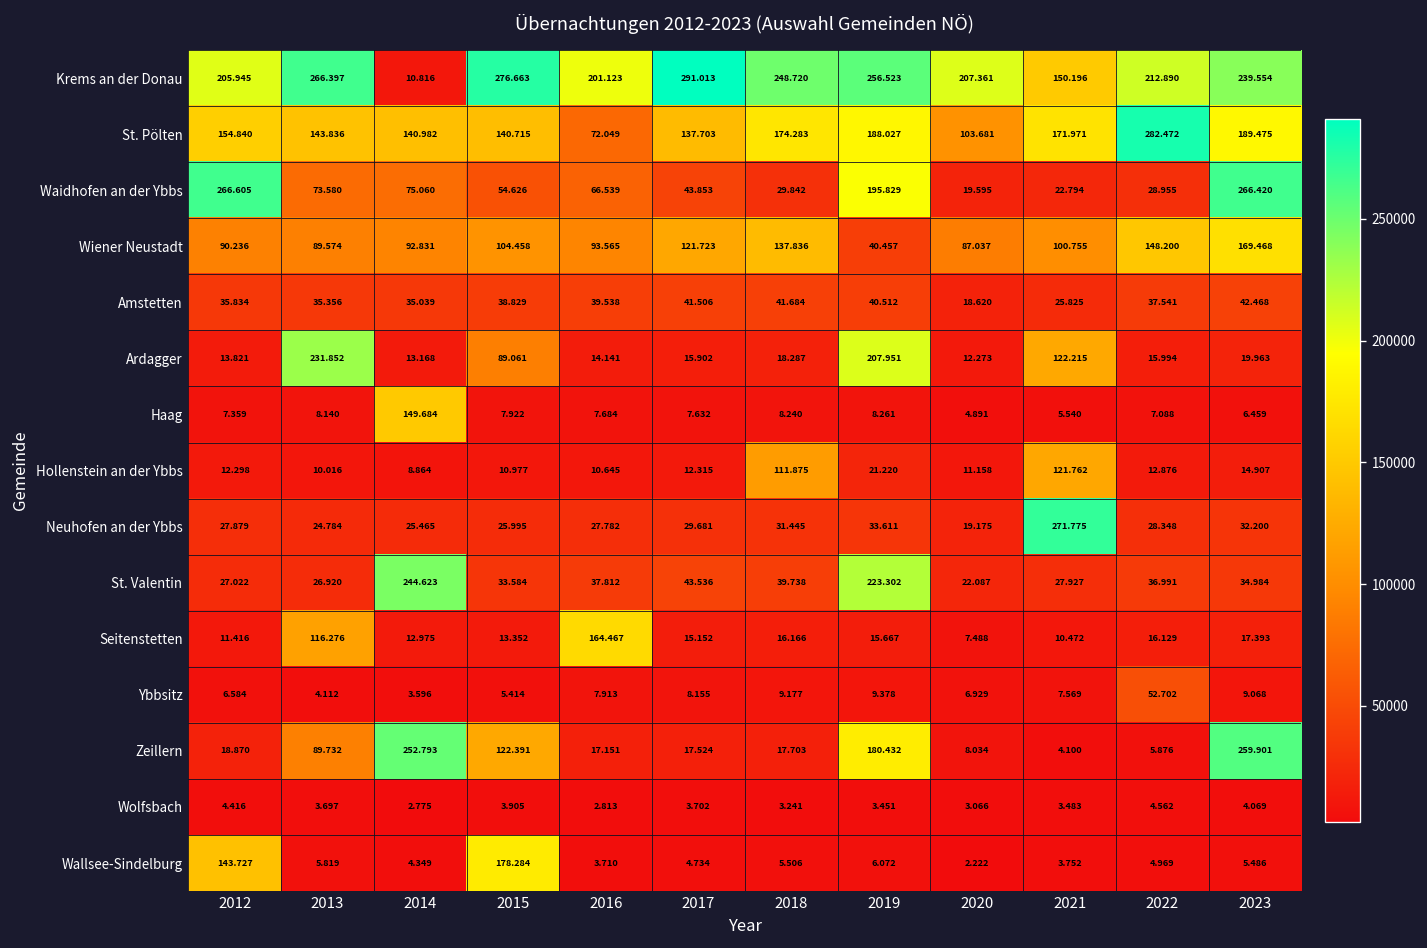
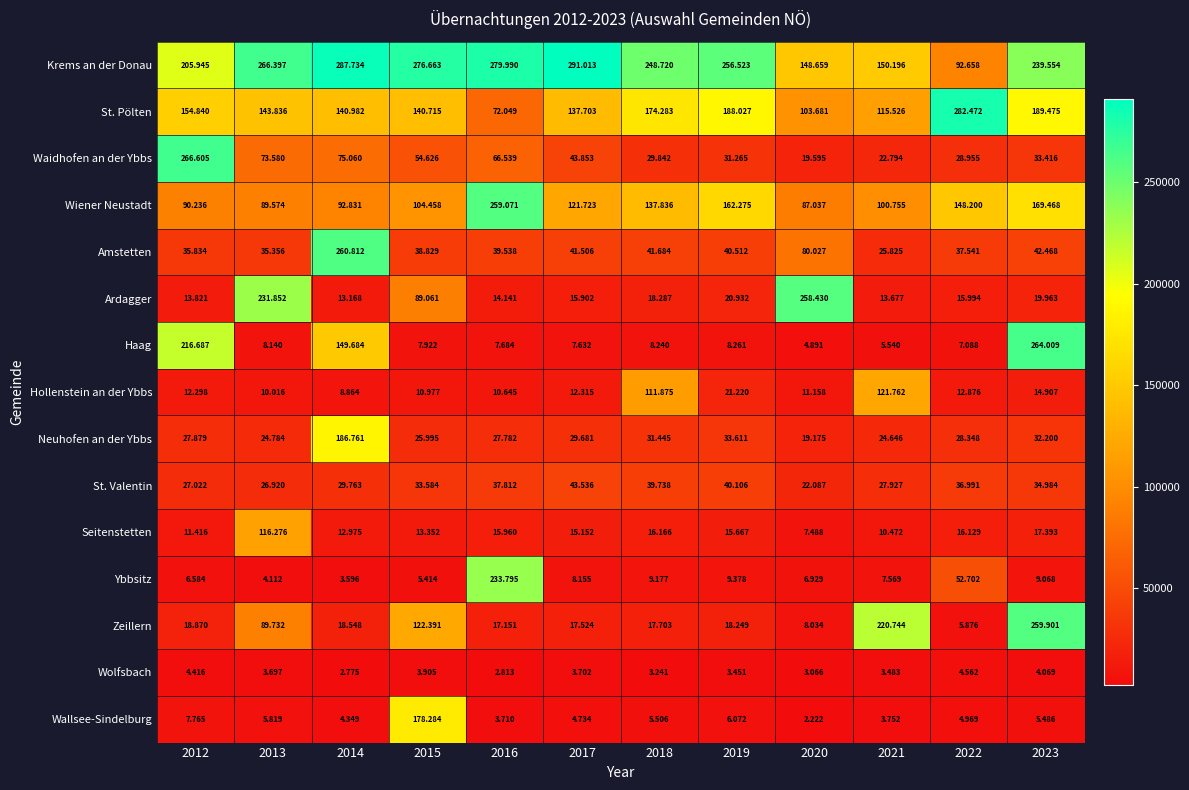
  {
    "Krems an der Donau": {
      "2012": 205.945,
      "2013": 266.397,
-     "2014": 10.816,
+     "2014": 287.734,
      "2015": 276.663,
-     "2016": 201.123,
+     "2016": 279.990,
      "2017": 291.013,
      "2018": 248.720,
      "2019": 256.523,
-     "2020": 207.361,
+     "2020": 148.659,
      "2021": 150.196,
-     "2022": 212.890,
+     "2022": 92.658,
      "2023": 239.554
    },
    "St. Pölten": {
      "2012": 154.840,
      "2013": 143.836,
      "2014": 140.982,
      "2015": 140.715,
      "2016": 72.049,
      "2017": 137.703,
      "2018": 174.283,
      "2019": 188.027,
      "2020": 103.681,
-     "2021": 171.971,
+     "2021": 115.526,
      "2022": 282.472,
      "2023": 189.475
    },
    "Waidhofen an der Ybbs": {
      "2012": 266.605,
      "2013": 73.580,
      "2014": 75.060,
      "2015": 54.626,
      "2016": 66.539,
      "2017": 43.853,
      "2018": 29.842,
-     "2019": 195.829,
+     "2019": 31.265,
      "2020": 19.595,
      "2021": 22.794,
      "2022": 28.955,
-     "2023": 266.420
+     "2023": 33.416
    },
    "Wiener Neustadt": {
      "2012": 90.236,
      "2013": 89.574,
      "2014": 92.831,
      "2015": 104.458,
-     "2016": 93.565,
+     "2016": 259.071,
      "2017": 121.723,
      "2018": 137.836,
-     "2019": 40.457,
+     "2019": 162.275,
      "2020": 87.037,
      "2021": 100.755,
      "2022": 148.200,
      "2023": 169.468
    },
    "Amstetten": {
      "2012": 35.834,
      "2013": 35.356,
-     "2014": 35.039,
+     "2014": 260.812,
      "2015": 38.829,
      "2016": 39.538,
      "2017": 41.506,
      "2018": 41.684,
      "2019": 40.512,
-     "2020": 18.620,
+     "2020": 80.027,
      "2021": 25.825,
      "2022": 37.541,
      "2023": 42.468
    },
    "Ardagger": {
      "2012": 13.821,
      "2013": 231.852,
      "2014": 13.168,
      "2015": 89.061,
      "2016": 14.141,
      "2017": 15.902,
      "2018": 18.287,
-     "2019": 207.951,
-     "2020": 12.273,
-     "2021": 122.215,
+     "2019": 20.932,
+     "2020": 258.430,
+     "2021": 13.677,
      "2022": 15.994,
      "2023": 19.963
    },
    "Haag": {
-     "2012": 7.359,
+     "2012": 216.687,
      "2013": 8.140,
      "2014": 149.684,
      "2015": 7.922,
      "2016": 7.684,
      "2017": 7.632,
      "2018": 8.240,
      "2019": 8.261,
      "2020": 4.891,
      "2021": 5.540,
      "2022": 7.088,
-     "2023": 6.459
+     "2023": 264.009
    },
    "Hollenstein an der Ybbs": {
      "2012": 12.298,
      "2013": 10.016,
      "2014": 8.864,
      "2015": 10.977,
      "2016": 10.645,
      "2017": 12.315,
      "2018": 111.875,
      "2019": 21.220,
      "2020": 11.158,
      "2021": 121.762,
      "2022": 12.876,
      "2023": 14.907
    },
    "Neuhofen an der Ybbs": {
      "2012": 27.879,
      "2013": 24.784,
-     "2014": 25.465,
+     "2014": 186.761,
      "2015": 25.995,
      "2016": 27.782,
      "2017": 29.681,
      "2018": 31.445,
      "2019": 33.611,
      "2020": 19.175,
-     "2021": 271.775,
+     "2021": 24.646,
      "2022": 28.348,
      "2023": 32.200
    },
    "St. Valentin": {
      "2012": 27.022,
      "2013": 26.920,
-     "2014": 244.623,
+     "2014": 29.763,
      "2015": 33.584,
      "2016": 37.812,
      "2017": 43.536,
      "2018": 39.738,
-     "2019": 223.302,
+     "2019": 40.106,
      "2020": 22.087,
      "2021": 27.927,
      "2022": 36.991,
      "2023": 34.984
    },
    "Seitenstetten": {
      "2012": 11.416,
      "2013": 116.276,
      "2014": 12.975,
      "2015": 13.352,
-     "2016": 164.467,
+     "2016": 15.960,
      "2017": 15.152,
      "2018": 16.166,
      "2019": 15.667,
      "2020": 7.488,
      "2021": 10.472,
      "2022": 16.129,
      "2023": 17.393
    },
    "Ybbsitz": {
      "2012": 6.584,
      "2013": 4.112,
      "2014": 3.596,
      "2015": 5.414,
-     "2016": 7.913,
+     "2016": 233.795,
      "2017": 8.155,
      "2018": 9.177,
      "2019": 9.378,
      "2020": 6.929,
      "2021": 7.569,
      "2022": 52.702,
      "2023": 9.068
    },
    "Zeillern": {
      "2012": 18.870,
      "2013": 89.732,
-     "2014": 252.793,
+     "2014": 18.548,
      "2015": 122.391,
      "2016": 17.151,
      "2017": 17.524,
      "2018": 17.703,
-     "2019": 180.432,
+     "2019": 18.249,
      "2020": 8.034,
-     "2021": 4.100,
+     "2021": 220.744,
      "2022": 5.876,
      "2023": 259.901
    },
    "Wolfsbach": {
      "2012": 4.416,
      "2013": 3.697,
      "2014": 2.775,
      "2015": 3.905,
      "2016": 2.813,
      "2017": 3.702,
      "2018": 3.241,
      "2019": 3.451,
      "2020": 3.066,
      "2021": 3.483,
      "2022": 4.562,
      "2023": 4.069
    },
    "Wallsee-Sindelburg": {
-     "2012": 143.727,
+     "2012": 7.765,
      "2013": 5.819,
      "2014": 4.349,
      "2015": 178.284,
      "2016": 3.710,
      "2017": 4.734,
      "2018": 5.506,
      "2019": 6.072,
      "2020": 2.222,
      "2021": 3.752,
      "2022": 4.969,
      "2023": 5.486
    }
  }
